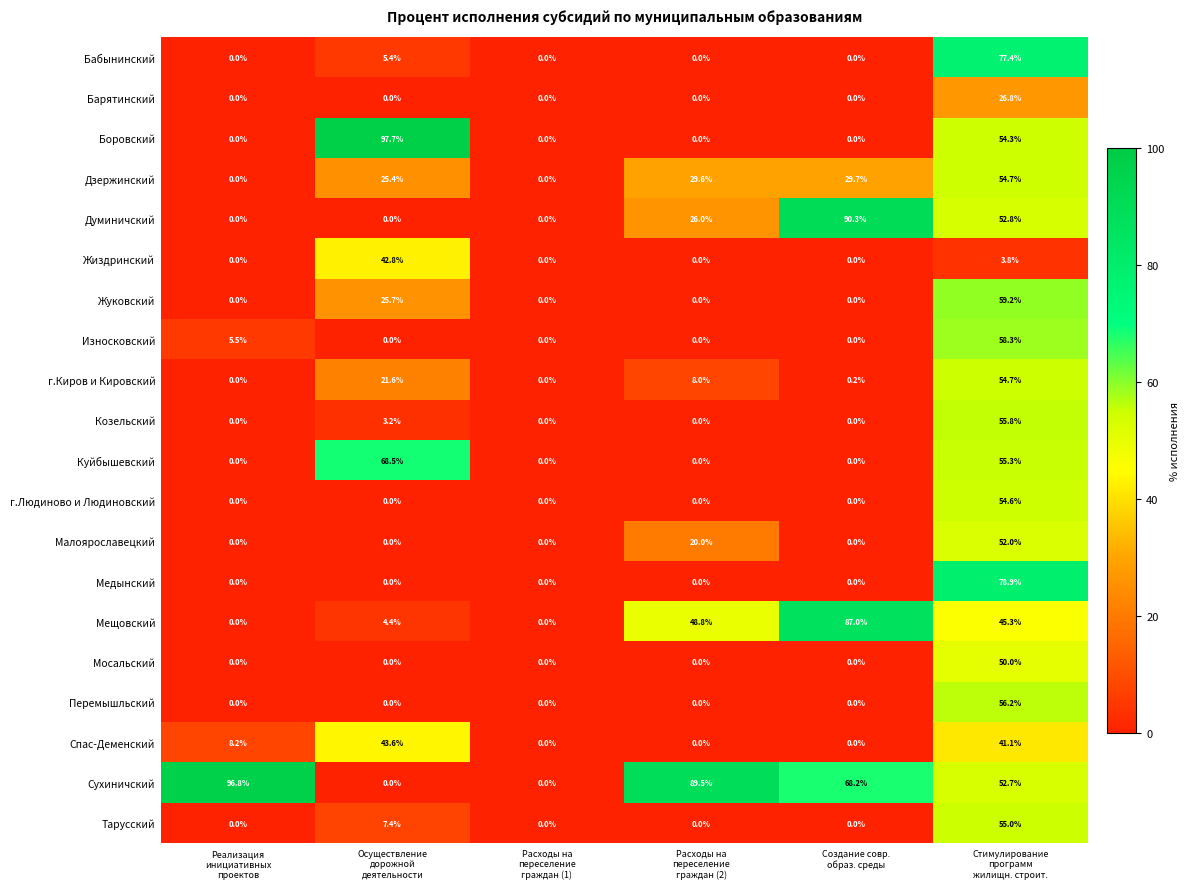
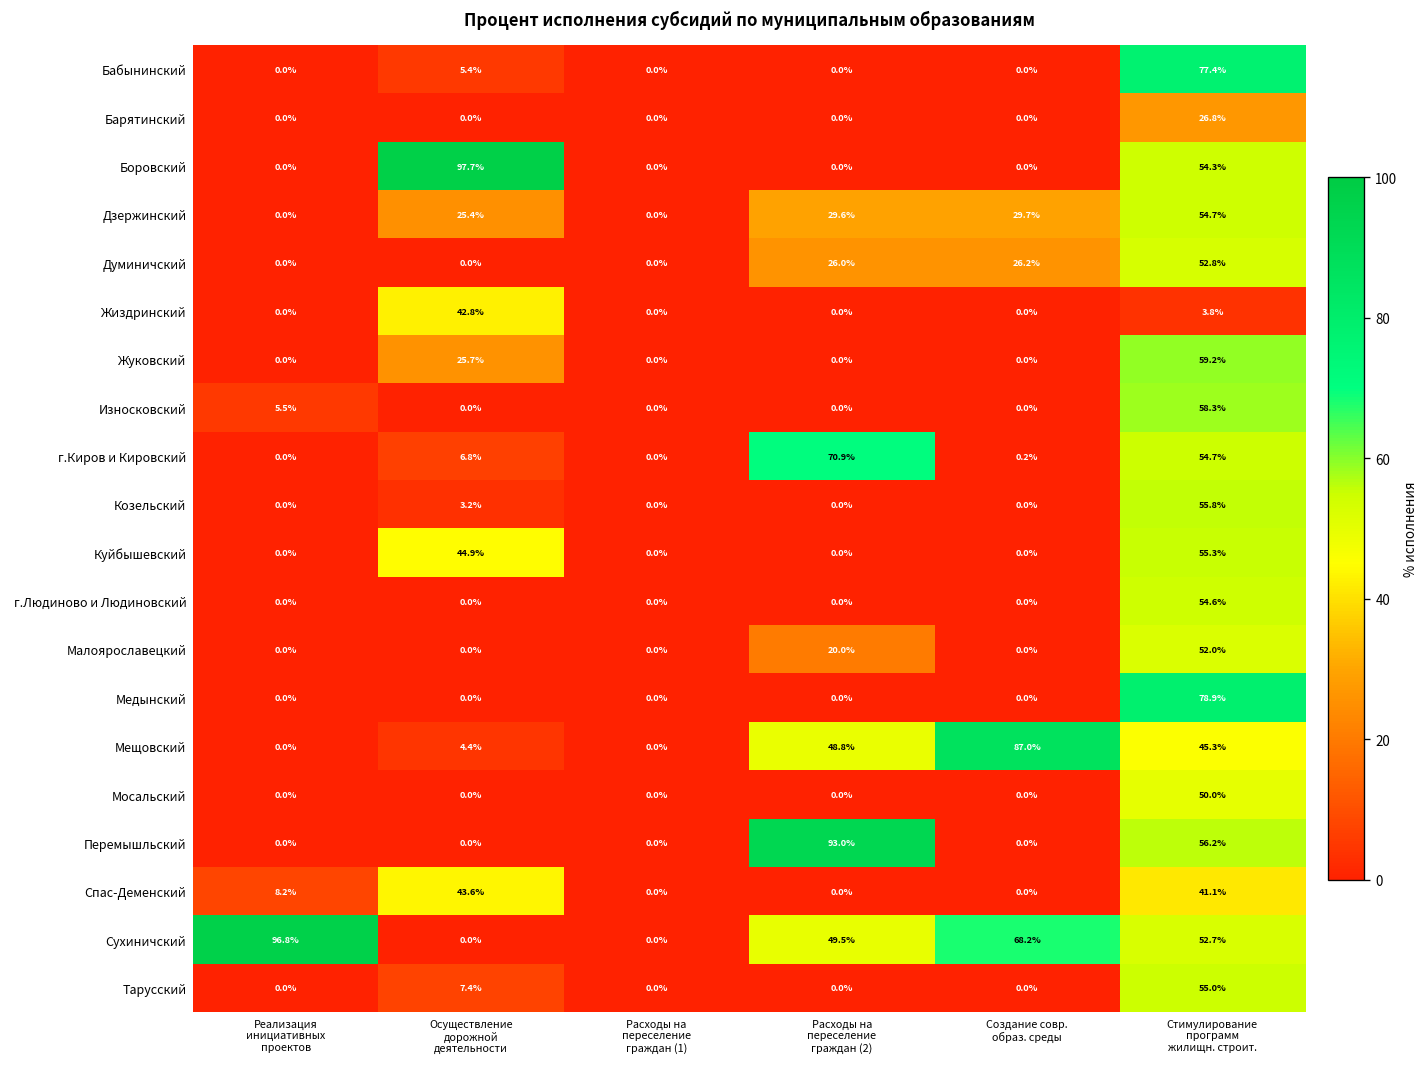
  {
    "Бабынинский": {
      "Реализация инициативных проектов": "0.0%",
      "Осуществление дорожной деятельности": "5.4%",
      "Расходы на переселение граждан (1)": "0.0%",
      "Расходы на переселение граждан (2)": "0.0%",
      "Создание совр. образ. среды": "0.0%",
      "Стимулирование программ жилищн. строит.": "77.4%"
    },
    "Барятинский": {
      "Реализация инициативных проектов": "0.0%",
      "Осуществление дорожной деятельности": "0.0%",
      "Расходы на переселение граждан (1)": "0.0%",
      "Расходы на переселение граждан (2)": "0.0%",
      "Создание совр. образ. среды": "0.0%",
      "Стимулирование программ жилищн. строит.": "26.8%"
    },
    "Боровский": {
      "Реализация инициативных проектов": "0.0%",
      "Осуществление дорожной деятельности": "97.7%",
      "Расходы на переселение граждан (1)": "0.0%",
      "Расходы на переселение граждан (2)": "0.0%",
      "Создание совр. образ. среды": "0.0%",
      "Стимулирование программ жилищн. строит.": "54.3%"
    },
    "Дзержинский": {
      "Реализация инициативных проектов": "0.0%",
      "Осуществление дорожной деятельности": "25.4%",
      "Расходы на переселение граждан (1)": "0.0%",
      "Расходы на переселение граждан (2)": "29.6%",
      "Создание совр. образ. среды": "29.7%",
      "Стимулирование программ жилищн. строит.": "54.7%"
    },
    "Думиничский": {
      "Реализация инициативных проектов": "0.0%",
      "Осуществление дорожной деятельности": "0.0%",
      "Расходы на переселение граждан (1)": "0.0%",
      "Расходы на переселение граждан (2)": "26.0%",
-     "Создание совр. образ. среды": "90.3%",
+     "Создание совр. образ. среды": "26.2%",
      "Стимулирование программ жилищн. строит.": "52.8%"
    },
    "Жиздринский": {
      "Реализация инициативных проектов": "0.0%",
      "Осуществление дорожной деятельности": "42.8%",
      "Расходы на переселение граждан (1)": "0.0%",
      "Расходы на переселение граждан (2)": "0.0%",
      "Создание совр. образ. среды": "0.0%",
      "Стимулирование программ жилищн. строит.": "3.8%"
    },
    "Жуковский": {
      "Реализация инициативных проектов": "0.0%",
      "Осуществление дорожной деятельности": "25.7%",
      "Расходы на переселение граждан (1)": "0.0%",
      "Расходы на переселение граждан (2)": "0.0%",
      "Создание совр. образ. среды": "0.0%",
      "Стимулирование программ жилищн. строит.": "59.2%"
    },
    "Износковский": {
      "Реализация инициативных проектов": "5.5%",
      "Осуществление дорожной деятельности": "0.0%",
      "Расходы на переселение граждан (1)": "0.0%",
      "Расходы на переселение граждан (2)": "0.0%",
      "Создание совр. образ. среды": "0.0%",
      "Стимулирование программ жилищн. строит.": "58.3%"
    },
    "г.Киров и Кировский": {
      "Реализация инициативных проектов": "0.0%",
-     "Осуществление дорожной деятельности": "21.6%",
+     "Осуществление дорожной деятельности": "6.8%",
      "Расходы на переселение граждан (1)": "0.0%",
-     "Расходы на переселение граждан (2)": "8.0%",
+     "Расходы на переселение граждан (2)": "70.9%",
      "Создание совр. образ. среды": "0.2%",
      "Стимулирование программ жилищн. строит.": "54.7%"
    },
    "Козельский": {
      "Реализация инициативных проектов": "0.0%",
      "Осуществление дорожной деятельности": "3.2%",
      "Расходы на переселение граждан (1)": "0.0%",
      "Расходы на переселение граждан (2)": "0.0%",
      "Создание совр. образ. среды": "0.0%",
      "Стимулирование программ жилищн. строит.": "55.8%"
    },
    "Куйбышевский": {
      "Реализация инициативных проектов": "0.0%",
-     "Осуществление дорожной деятельности": "68.5%",
+     "Осуществление дорожной деятельности": "44.9%",
      "Расходы на переселение граждан (1)": "0.0%",
      "Расходы на переселение граждан (2)": "0.0%",
      "Создание совр. образ. среды": "0.0%",
      "Стимулирование программ жилищн. строит.": "55.3%"
    },
    "г.Людиново и Людиновский": {
      "Реализация инициативных проектов": "0.0%",
      "Осуществление дорожной деятельности": "0.0%",
      "Расходы на переселение граждан (1)": "0.0%",
      "Расходы на переселение граждан (2)": "0.0%",
      "Создание совр. образ. среды": "0.0%",
      "Стимулирование программ жилищн. строит.": "54.6%"
    },
    "Малоярославецкий": {
      "Реализация инициативных проектов": "0.0%",
      "Осуществление дорожной деятельности": "0.0%",
      "Расходы на переселение граждан (1)": "0.0%",
      "Расходы на переселение граждан (2)": "20.0%",
      "Создание совр. образ. среды": "0.0%",
      "Стимулирование программ жилищн. строит.": "52.0%"
    },
    "Медынский": {
      "Реализация инициативных проектов": "0.0%",
      "Осуществление дорожной деятельности": "0.0%",
      "Расходы на переселение граждан (1)": "0.0%",
      "Расходы на переселение граждан (2)": "0.0%",
      "Создание совр. образ. среды": "0.0%",
      "Стимулирование программ жилищн. строит.": "78.9%"
    },
    "Мещовский": {
      "Реализация инициативных проектов": "0.0%",
      "Осуществление дорожной деятельности": "4.4%",
      "Расходы на переселение граждан (1)": "0.0%",
      "Расходы на переселение граждан (2)": "48.8%",
      "Создание совр. образ. среды": "87.0%",
      "Стимулирование программ жилищн. строит.": "45.3%"
    },
    "Мосальский": {
      "Реализация инициативных проектов": "0.0%",
      "Осуществление дорожной деятельности": "0.0%",
      "Расходы на переселение граждан (1)": "0.0%",
      "Расходы на переселение граждан (2)": "0.0%",
      "Создание совр. образ. среды": "0.0%",
      "Стимулирование программ жилищн. строит.": "50.0%"
    },
    "Перемышльский": {
      "Реализация инициативных проектов": "0.0%",
      "Осуществление дорожной деятельности": "0.0%",
      "Расходы на переселение граждан (1)": "0.0%",
-     "Расходы на переселение граждан (2)": "0.0%",
+     "Расходы на переселение граждан (2)": "93.0%",
      "Создание совр. образ. среды": "0.0%",
      "Стимулирование программ жилищн. строит.": "56.2%"
    },
    "Спас-Деменский": {
      "Реализация инициативных проектов": "8.2%",
      "Осуществление дорожной деятельности": "43.6%",
      "Расходы на переселение граждан (1)": "0.0%",
      "Расходы на переселение граждан (2)": "0.0%",
      "Создание совр. образ. среды": "0.0%",
      "Стимулирование программ жилищн. строит.": "41.1%"
    },
    "Сухиничский": {
      "Реализация инициативных проектов": "96.8%",
      "Осуществление дорожной деятельности": "0.0%",
      "Расходы на переселение граждан (1)": "0.0%",
-     "Расходы на переселение граждан (2)": "89.5%",
+     "Расходы на переселение граждан (2)": "49.5%",
      "Создание совр. образ. среды": "68.2%",
      "Стимулирование программ жилищн. строит.": "52.7%"
    },
    "Тарусский": {
      "Реализация инициативных проектов": "0.0%",
      "Осуществление дорожной деятельности": "7.4%",
      "Расходы на переселение граждан (1)": "0.0%",
      "Расходы на переселение граждан (2)": "0.0%",
      "Создание совр. образ. среды": "0.0%",
      "Стимулирование программ жилищн. строит.": "55.0%"
    }
  }
